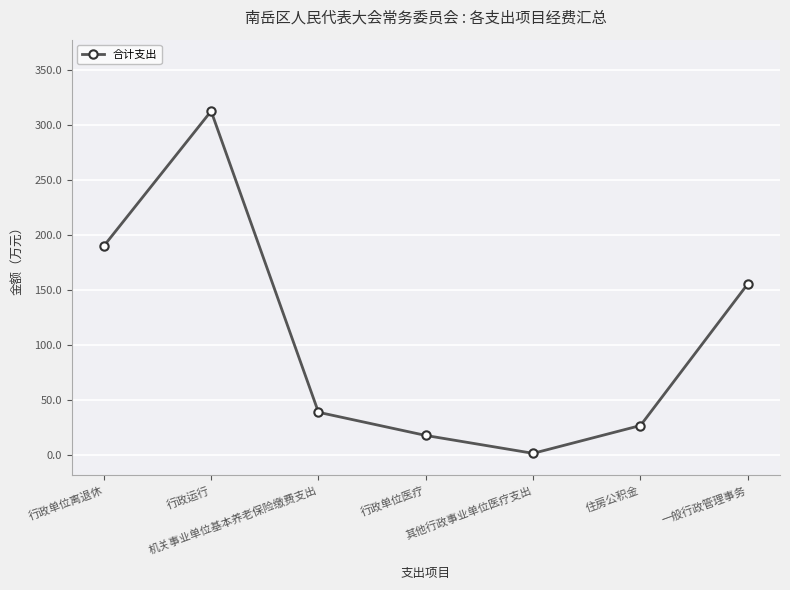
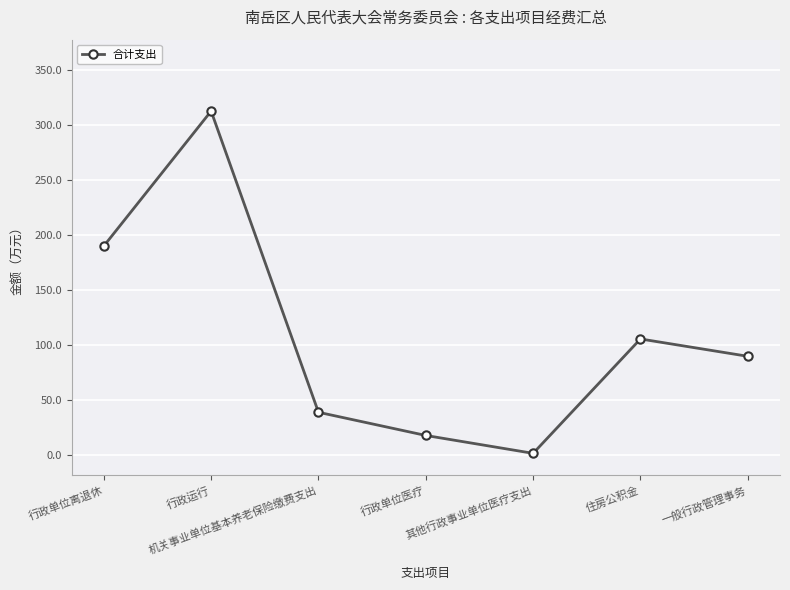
  {
    "合计支出": {
      "行政单位离退休": 190,
      "行政运行": 313,
      "机关事业单位基本养老保险缴费支出": 39,
      "行政单位医疗": 18,
      "其他行政事业单位医疗支出": 2,
-     "住房公积金": 27,
-     "一般行政管理事务": 156
+     "住房公积金": 106,
+     "一般行政管理事务": 90
    }
  }
